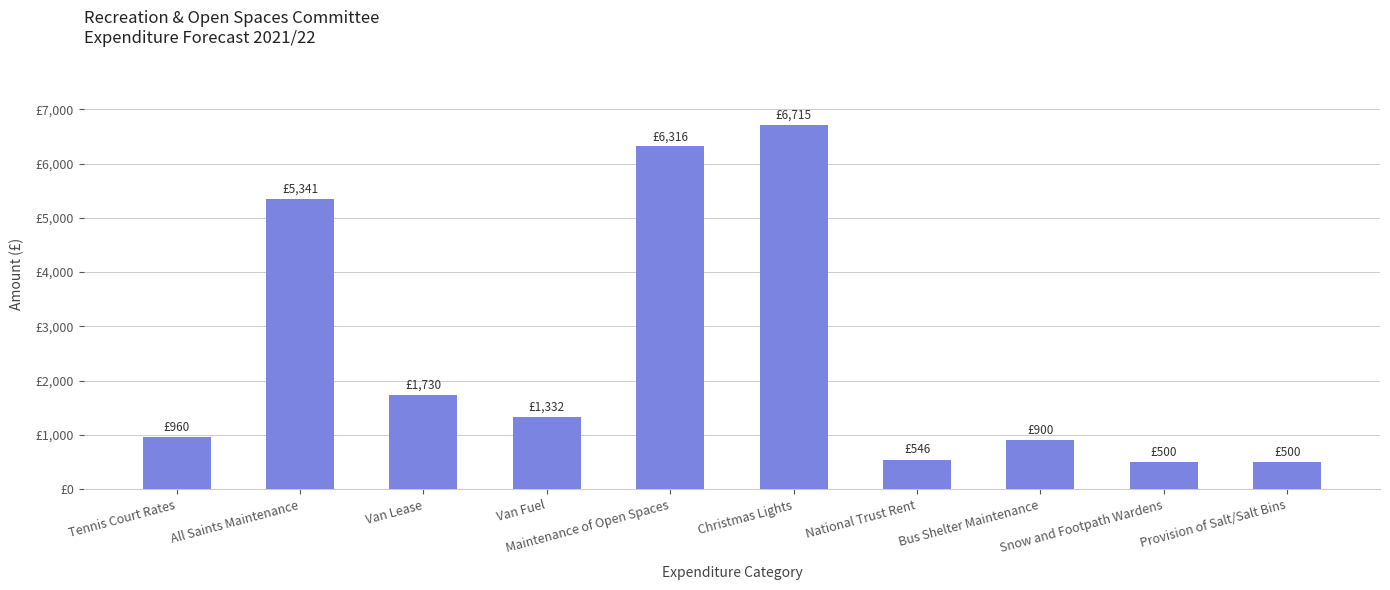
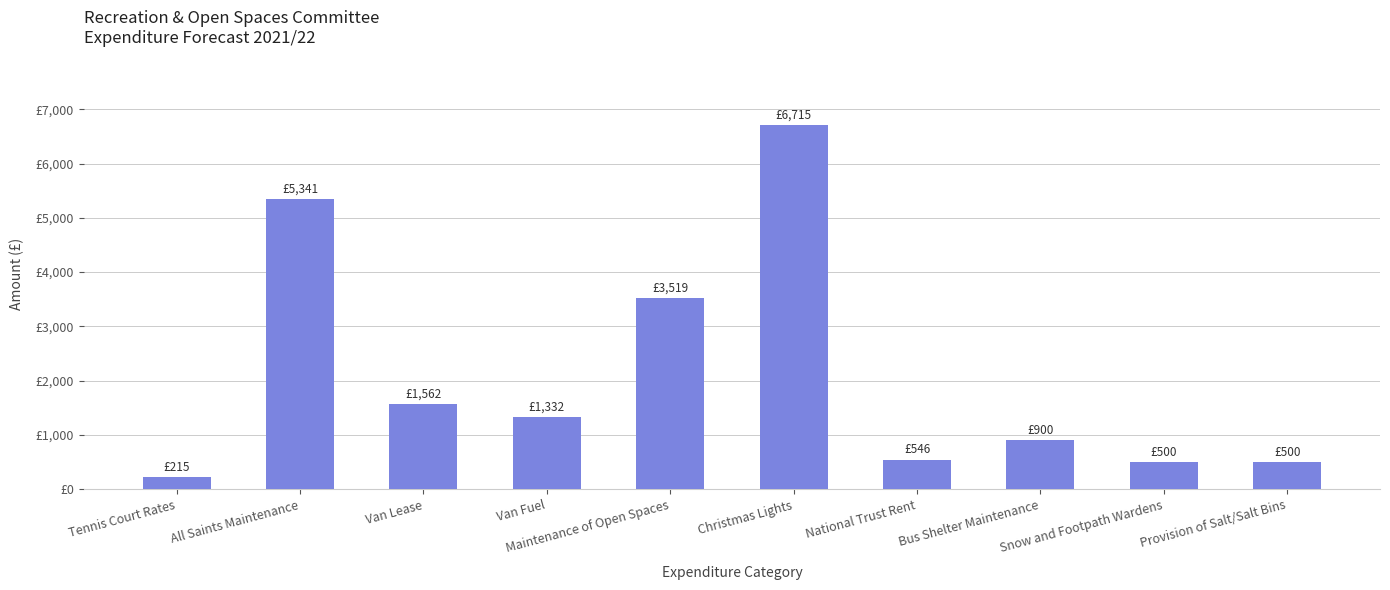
  {
-   "Tennis Court Rates": "£960",
+   "Tennis Court Rates": "£215",
    "All Saints Maintenance": "£5,341",
-   "Van Lease": "£1,730",
+   "Van Lease": "£1,562",
    "Van Fuel": "£1,332",
-   "Maintenance of Open Spaces": "£6,316",
+   "Maintenance of Open Spaces": "£3,519",
    "Christmas Lights": "£6,715",
    "National Trust Rent": "£546",
    "Bus Shelter Maintenance": "£900",
    "Snow and Footpath Wardens": "£500",
    "Provision of Salt/Salt Bins": "£500"
  }
